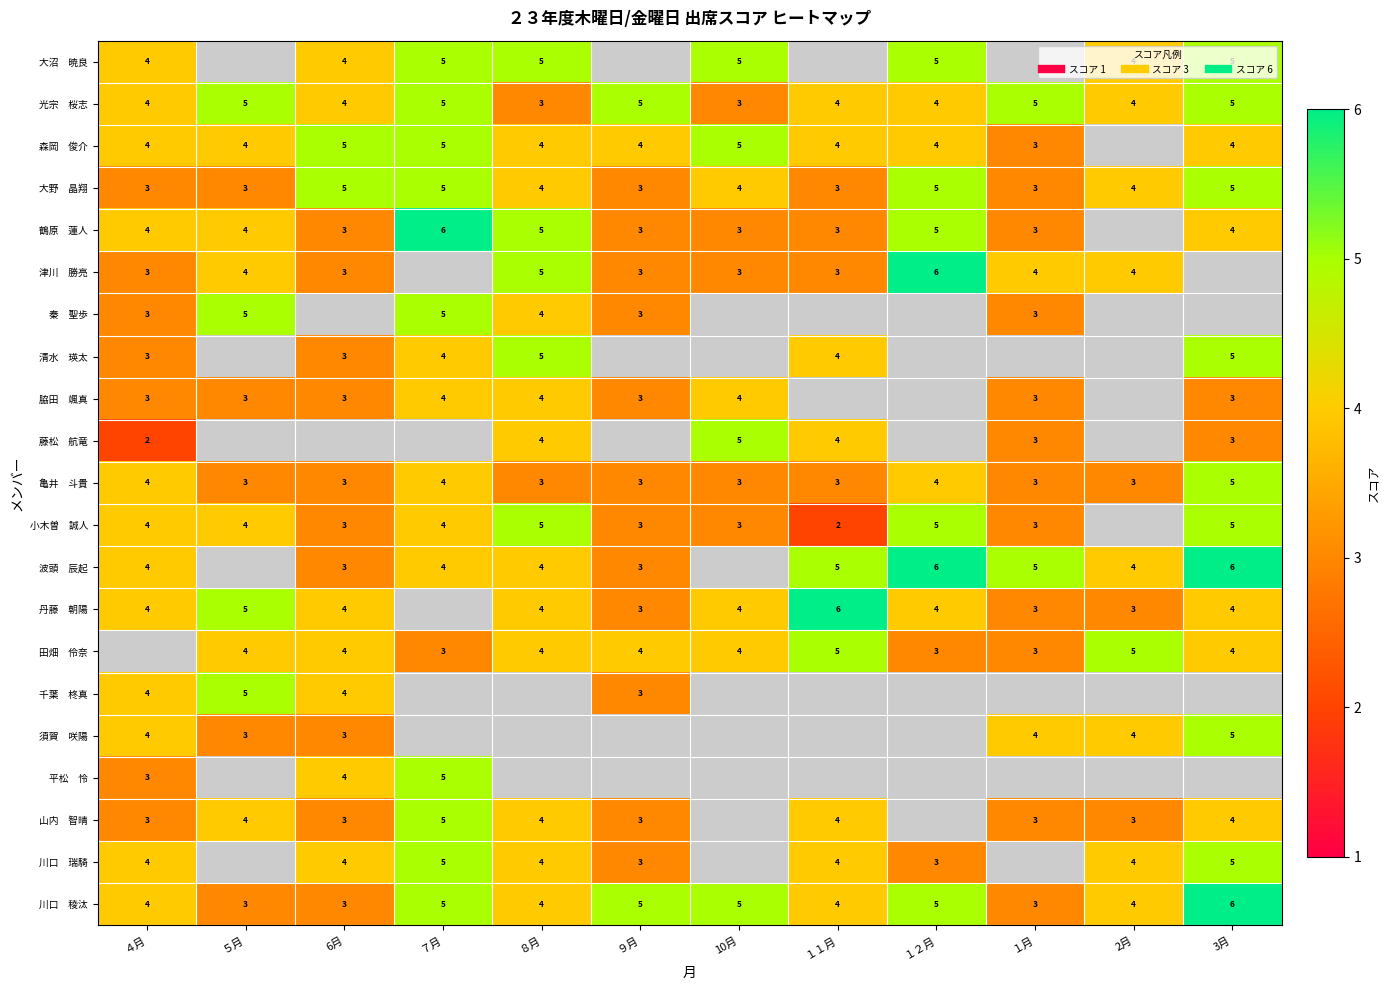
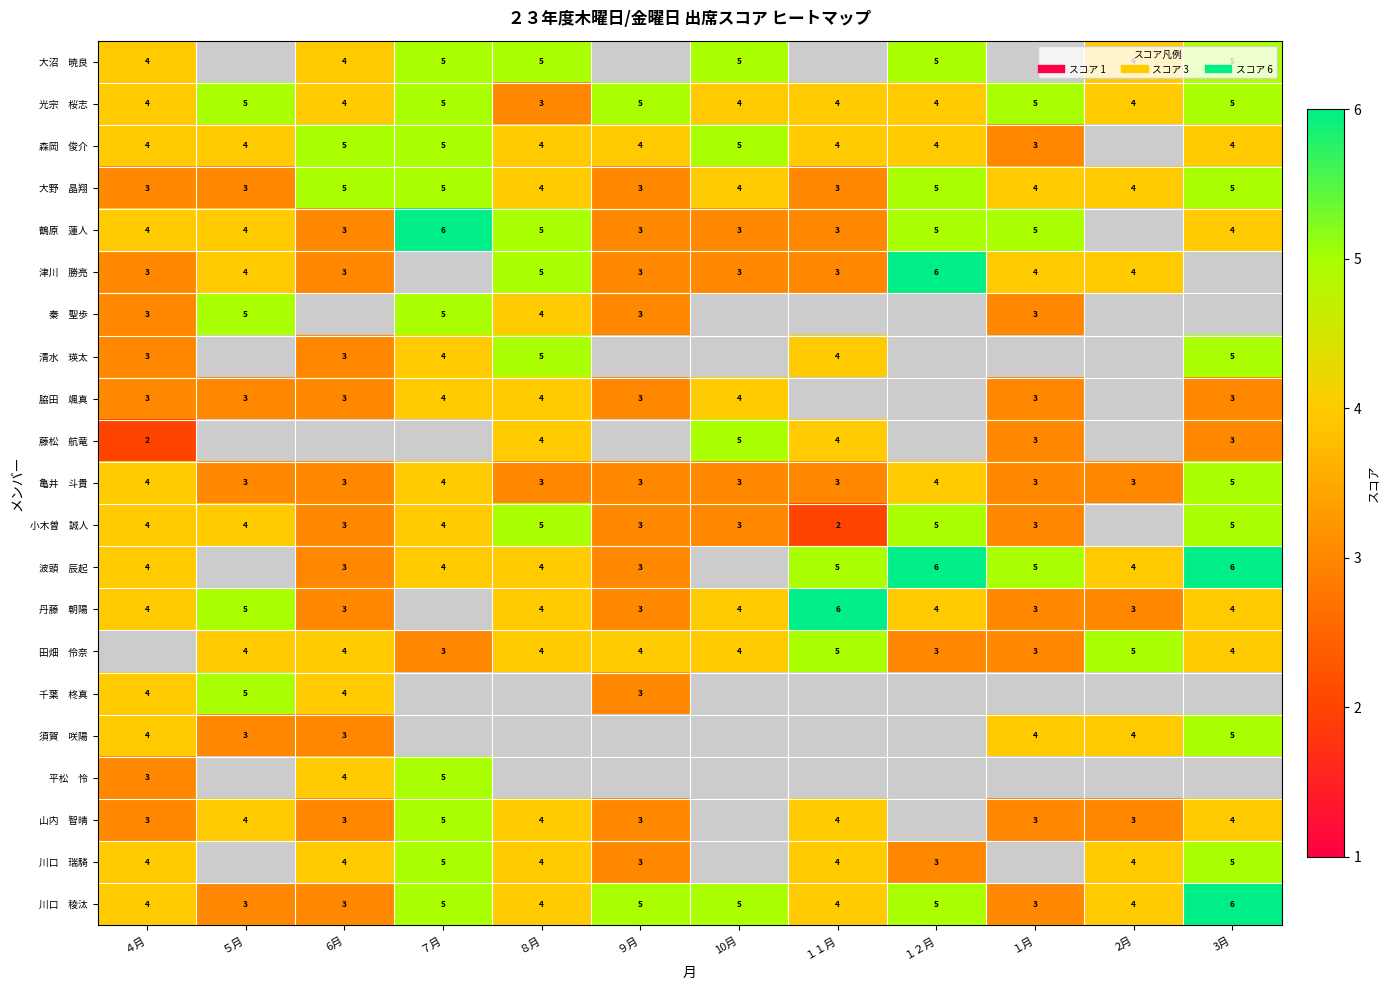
  {
    "大沼 暁良": {
      "４月": 4,
      "6月": 4,
      "７月": 5,
      "８月": 5,
      "10月": 5,
      "１２月": 5
    },
    "光宗 桜志": {
      "４月": 4,
      "５月": 5,
      "6月": 4,
      "７月": 5,
      "８月": 3,
      "９月": 5,
-     "10月": 3,
+     "10月": 4,
      "１１月": 4,
      "１２月": 4,
      "１月": 5,
      "2月": 4,
      "3月": 5
    },
    "森岡 俊介": {
      "４月": 4,
      "５月": 4,
      "6月": 5,
      "７月": 5,
      "８月": 4,
      "９月": 4,
      "10月": 5,
      "１１月": 4,
      "１２月": 4,
      "１月": 3,
      "3月": 4
    },
    "大野 晶翔": {
      "４月": 3,
      "５月": 3,
      "6月": 5,
      "７月": 5,
      "８月": 4,
      "９月": 3,
      "10月": 4,
      "１１月": 3,
      "１２月": 5,
-     "１月": 3,
+     "１月": 4,
      "2月": 4,
      "3月": 5
    },
    "鶴原 蓮人": {
      "４月": 4,
      "５月": 4,
      "6月": 3,
      "７月": 6,
      "８月": 5,
      "９月": 3,
      "10月": 3,
      "１１月": 3,
      "１２月": 5,
-     "１月": 3,
+     "１月": 5,
      "3月": 4
    },
    "津川 勝亮": {
      "４月": 3,
      "５月": 4,
      "6月": 3,
      "８月": 5,
      "９月": 3,
      "10月": 3,
      "１１月": 3,
      "１２月": 6,
      "１月": 4,
      "2月": 4
    },
    "秦 聖歩": {
      "４月": 3,
      "５月": 5,
      "７月": 5,
      "８月": 4,
      "９月": 3,
      "１月": 3
    },
    "清水 瑛太": {
      "４月": 3,
      "6月": 3,
      "７月": 4,
      "８月": 5,
      "１１月": 4,
      "3月": 5
    },
    "脇田 颯真": {
      "４月": 3,
      "５月": 3,
      "6月": 3,
      "７月": 4,
      "８月": 4,
      "９月": 3,
      "10月": 4,
      "１月": 3,
      "3月": 3
    },
    "藤松 航竜": {
      "４月": 2,
      "８月": 4,
      "10月": 5,
      "１１月": 4,
      "１月": 3,
      "3月": 3
    },
    "亀井 斗貴": {
      "４月": 4,
      "５月": 3,
      "6月": 3,
      "７月": 4,
      "８月": 3,
      "９月": 3,
      "10月": 3,
      "１１月": 3,
      "１２月": 4,
      "１月": 3,
      "2月": 3,
      "3月": 5
    },
    "小木曽 誠人": {
      "４月": 4,
      "５月": 4,
      "6月": 3,
      "７月": 4,
      "８月": 5,
      "９月": 3,
      "10月": 3,
      "１１月": 2,
      "１２月": 5,
      "１月": 3,
      "3月": 5
    },
    "波頭 辰起": {
      "４月": 4,
      "6月": 3,
      "７月": 4,
      "８月": 4,
      "９月": 3,
      "１１月": 5,
      "１２月": 6,
      "１月": 5,
      "2月": 4,
      "3月": 6
    },
    "丹藤 朝陽": {
      "４月": 4,
      "５月": 5,
-     "6月": 4,
+     "6月": 3,
      "８月": 4,
      "９月": 3,
      "10月": 4,
      "１１月": 6,
      "１２月": 4,
      "１月": 3,
      "2月": 3,
      "3月": 4
    },
    "田畑 伶奈": {
      "５月": 4,
      "6月": 4,
      "７月": 3,
      "８月": 4,
      "９月": 4,
      "10月": 4,
      "１１月": 5,
      "１２月": 3,
      "１月": 3,
      "2月": 5,
      "3月": 4
    },
    "千葉 柊真": {
      "４月": 4,
      "５月": 5,
      "6月": 4,
      "９月": 3
    },
    "須賀 咲陽": {
      "４月": 4,
      "５月": 3,
      "6月": 3,
      "１月": 4,
      "2月": 4,
      "3月": 5
    },
    "平松 怜": {
      "４月": 3,
      "6月": 4,
      "７月": 5
    },
    "山内 智晴": {
      "４月": 3,
      "５月": 4,
      "6月": 3,
      "７月": 5,
      "８月": 4,
      "９月": 3,
      "１１月": 4,
      "１月": 3,
      "2月": 3,
      "3月": 4
    },
    "川口 瑞騎": {
      "４月": 4,
      "6月": 4,
      "７月": 5,
      "８月": 4,
      "９月": 3,
      "１１月": 4,
      "１２月": 3,
      "2月": 4,
      "3月": 5
    },
    "川口 稜汰": {
      "４月": 4,
      "５月": 3,
      "6月": 3,
      "７月": 5,
      "８月": 4,
      "９月": 5,
      "10月": 5,
      "１１月": 4,
      "１２月": 5,
      "１月": 3,
      "2月": 4,
      "3月": 6
    }
  }
